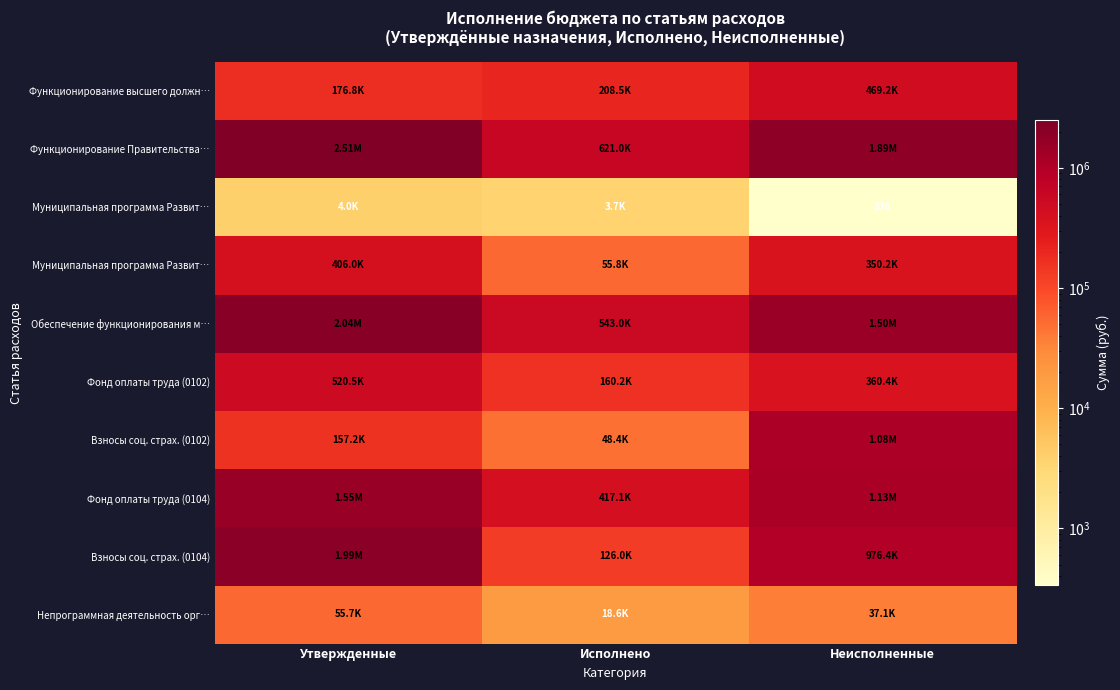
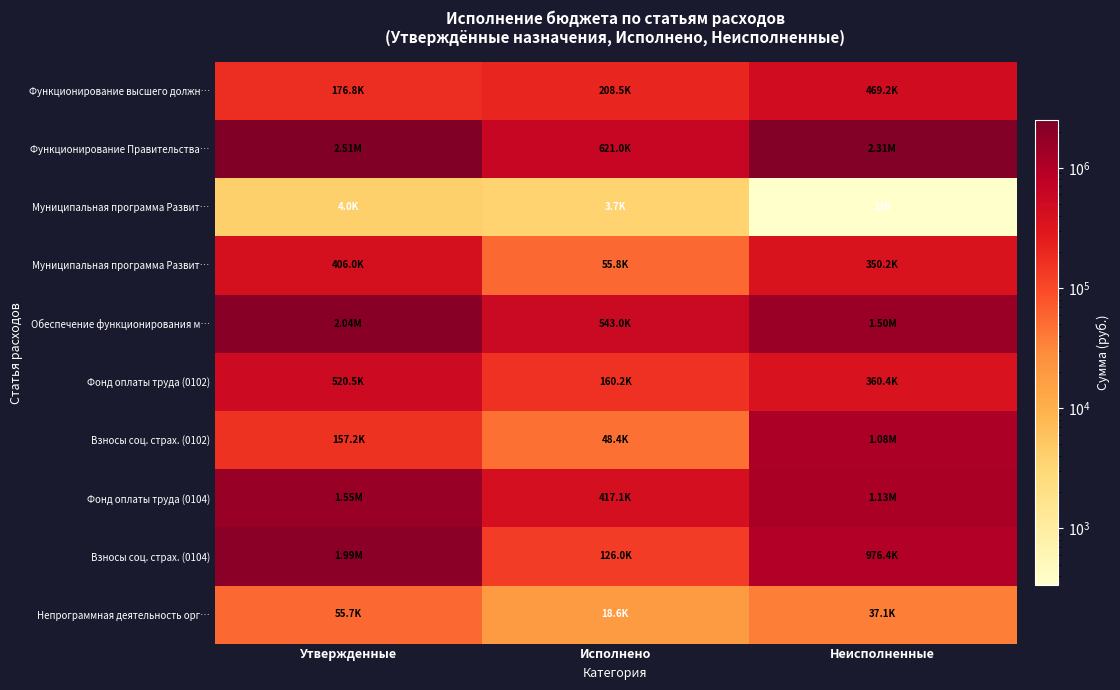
  {
    "Функционирование высшего должн…": {
      "Утвержденные": "176.8K",
      "Исполнено": "208.5K",
      "Неисполненные": "469.2K"
    },
    "Функционирование Правительства…": {
      "Утвержденные": "2.51M",
      "Исполнено": "621.0K",
-     "Неисполненные": "1.89M"
+     "Неисполненные": "2.31M"
    },
    "Обеспечение функционирования м…": {
      "Утвержденные": "2.04M",
      "Исполнено": "543.0K",
      "Неисполненные": "1.50M"
    },
    "Фонд оплаты труда (0102)": {
      "Утвержденные": "520.5K",
      "Исполнено": "160.2K",
      "Неисполненные": "360.4K"
    },
    "Взносы соц. страх. (0102)": {
      "Утвержденные": "157.2K",
      "Исполнено": "48.4K",
      "Неисполненные": "1.08M"
    },
    "Фонд оплаты труда (0104)": {
      "Утвержденные": "1.55M",
      "Исполнено": "417.1K",
      "Неисполненные": "1.13M"
    },
    "Взносы соц. страх. (0104)": {
      "Утвержденные": "1.99M",
      "Исполнено": "126.0K",
      "Неисполненные": "976.4K"
    },
    "Непрограммная деятельность орг…": {
      "Утвержденные": "55.7K",
      "Исполнено": "18.6K",
      "Неисполненные": "37.1K"
    }
  }
